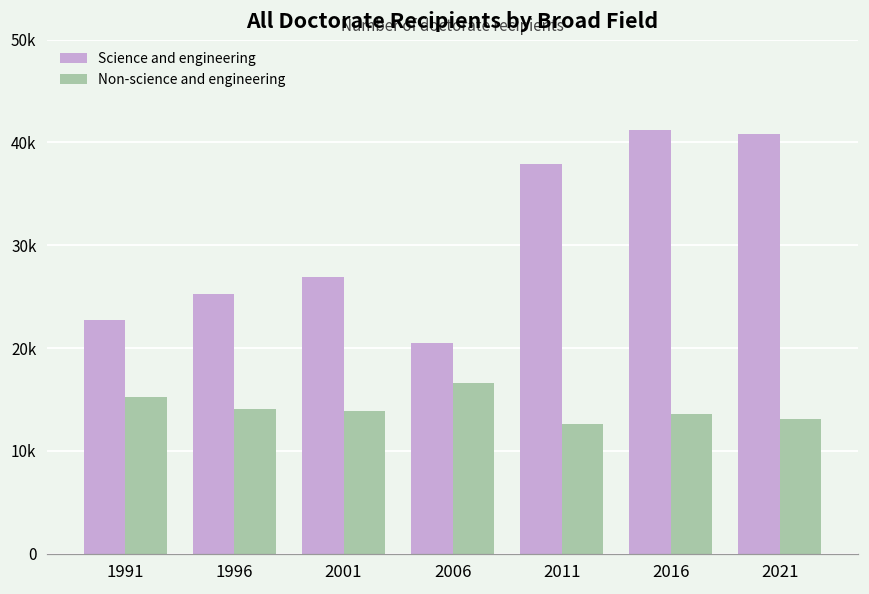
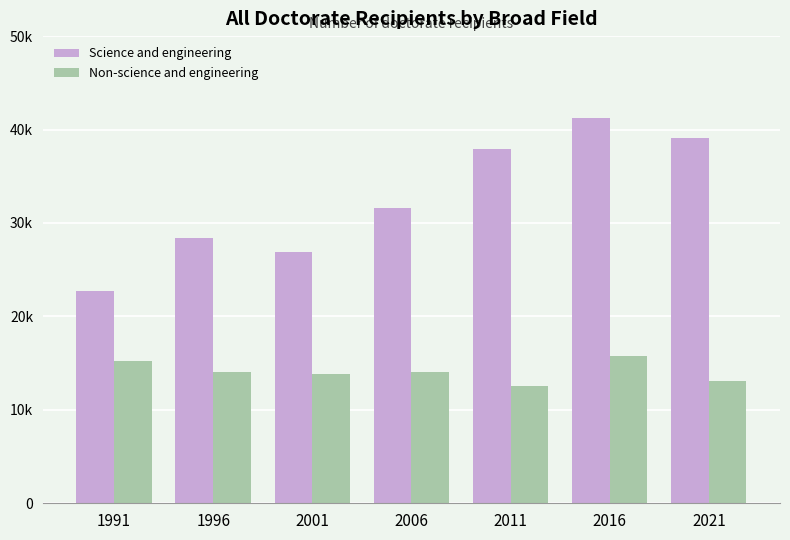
  {
    "Science and engineering": {
      "1991": 23000,
-     "1996": 25000,
+     "1996": 28000,
      "2001": 27000,
-     "2006": 21000,
+     "2006": 32000,
      "2011": 38000,
      "2016": 41000,
-     "2021": 41000
+     "2021": 39000
    },
    "Non-science and engineering": {
      "1991": 15000,
      "1996": 14000,
      "2001": 14000,
-     "2006": 17000,
+     "2006": 14000,
      "2011": 13000,
-     "2016": 14000,
+     "2016": 16000,
      "2021": 13000
    }
  }
